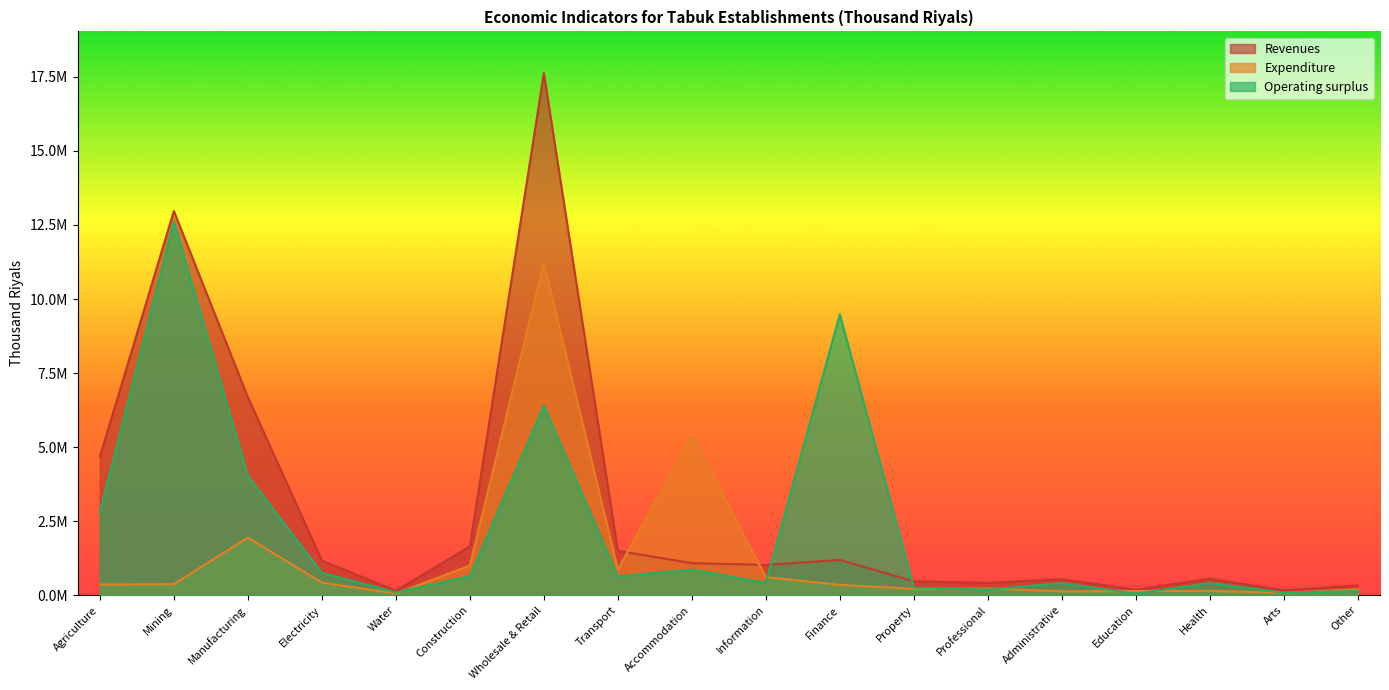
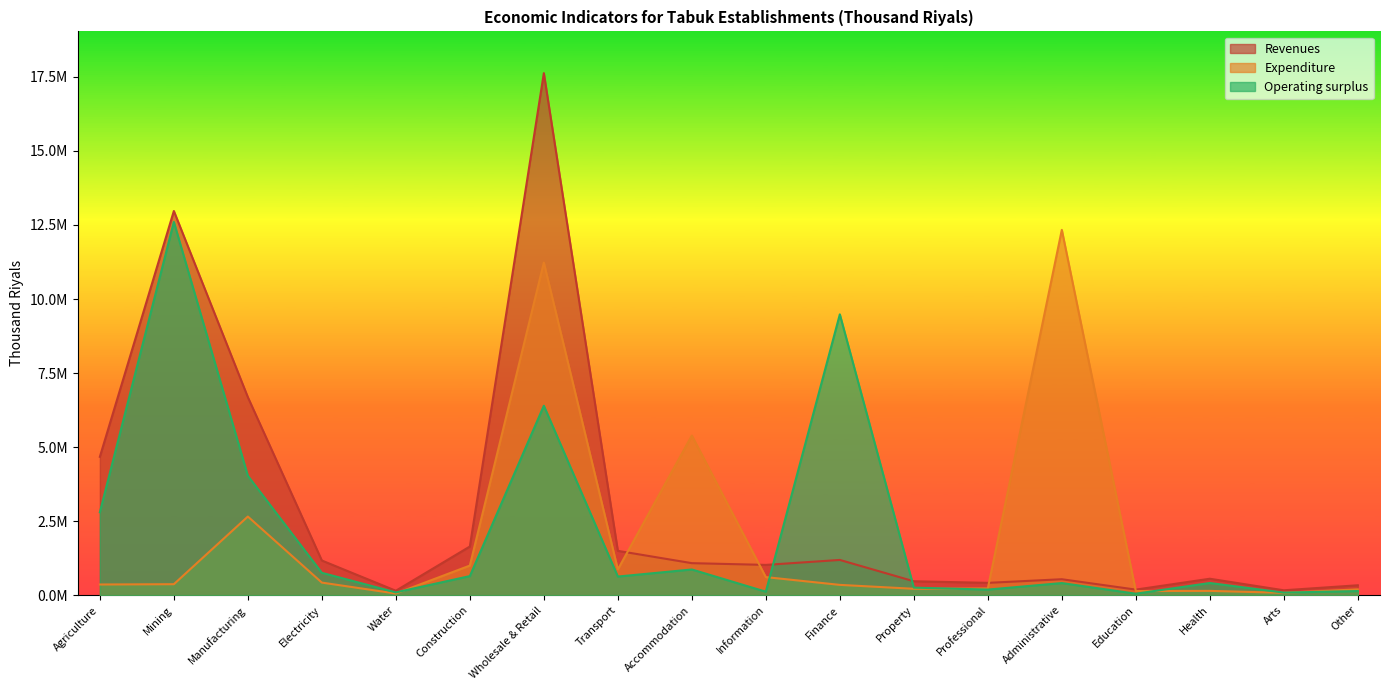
  {
    "Revenues": {
      "Agriculture": 4700000,
      "Mining": 13000000,
      "Manufacturing": 6700000,
      "Electricity": 1200000,
      "Construction": 1600000,
      "Wholesale & Retail": 17600000,
      "Transport": 1500000,
      "Accommodation": 1100000,
      "Information": 1000000,
      "Finance": 1200000,
      "Property": 500000,
      "Professional": 400000,
      "Administrative": 500000,
      "Health": 600000,
      "Other": 300000
    },
    "Expenditure": {
      "Agriculture": 400000,
      "Mining": 400000,
-     "Manufacturing": 1900000,
+     "Manufacturing": 2700000,
      "Electricity": 400000,
      "Construction": 1000000,
      "Wholesale & Retail": 11200000,
      "Transport": 900000,
      "Accommodation": 5400000,
      "Information": 600000,
      "Finance": 300000,
-     "Administrative": 100000,
+     "Administrative": 12300000,
      "Health": 100000
    },
    "Operating surplus": {
      "Agriculture": 2800000,
      "Mining": 12600000,
      "Manufacturing": 4000000,
      "Electricity": 800000,
      "Construction": 600000,
      "Wholesale & Retail": 6400000,
      "Transport": 600000,
      "Accommodation": 900000,
-     "Information": 400000,
+     "Information": 100000,
      "Finance": 9500000,
      "Administrative": 400000,
      "Education": 0,
      "Health": 400000
    }
  }
